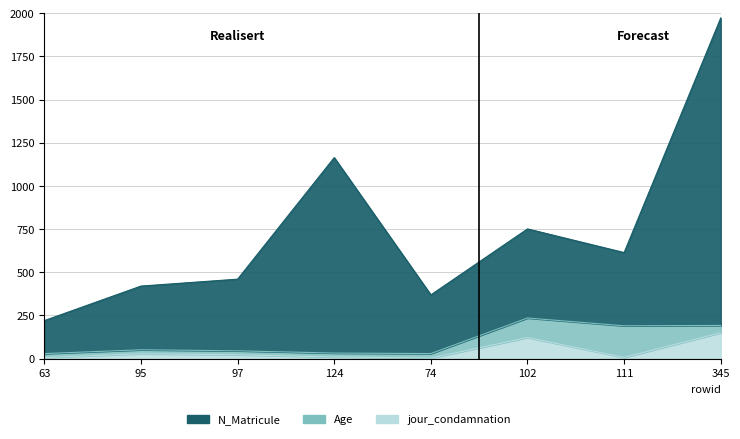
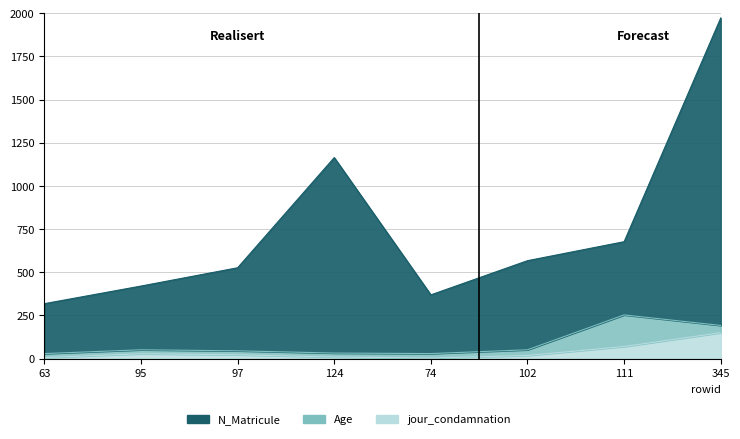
  {
    "jour_condamnation": {
      "63": 10,
      "95": 30,
      "97": 20,
      "124": 10,
      "74": 0,
-     "102": 120,
-     "111": 10,
+     "102": 20,
+     "111": 70,
      "345": 150
    },
    "Age": {
      "63": 20,
      "95": 20,
      "97": 20,
      "124": 20,
      "74": 30,
-     "102": 110,
+     "102": 30,
      "111": 180,
      "345": 40
    },
    "N_Matricule": {
-     "63": 190,
+     "63": 290,
      "95": 370,
-     "97": 420,
+     "97": 480,
      "124": 1130,
      "74": 340,
      "102": 520,
      "111": 420,
      "345": 1780
    }
  }
